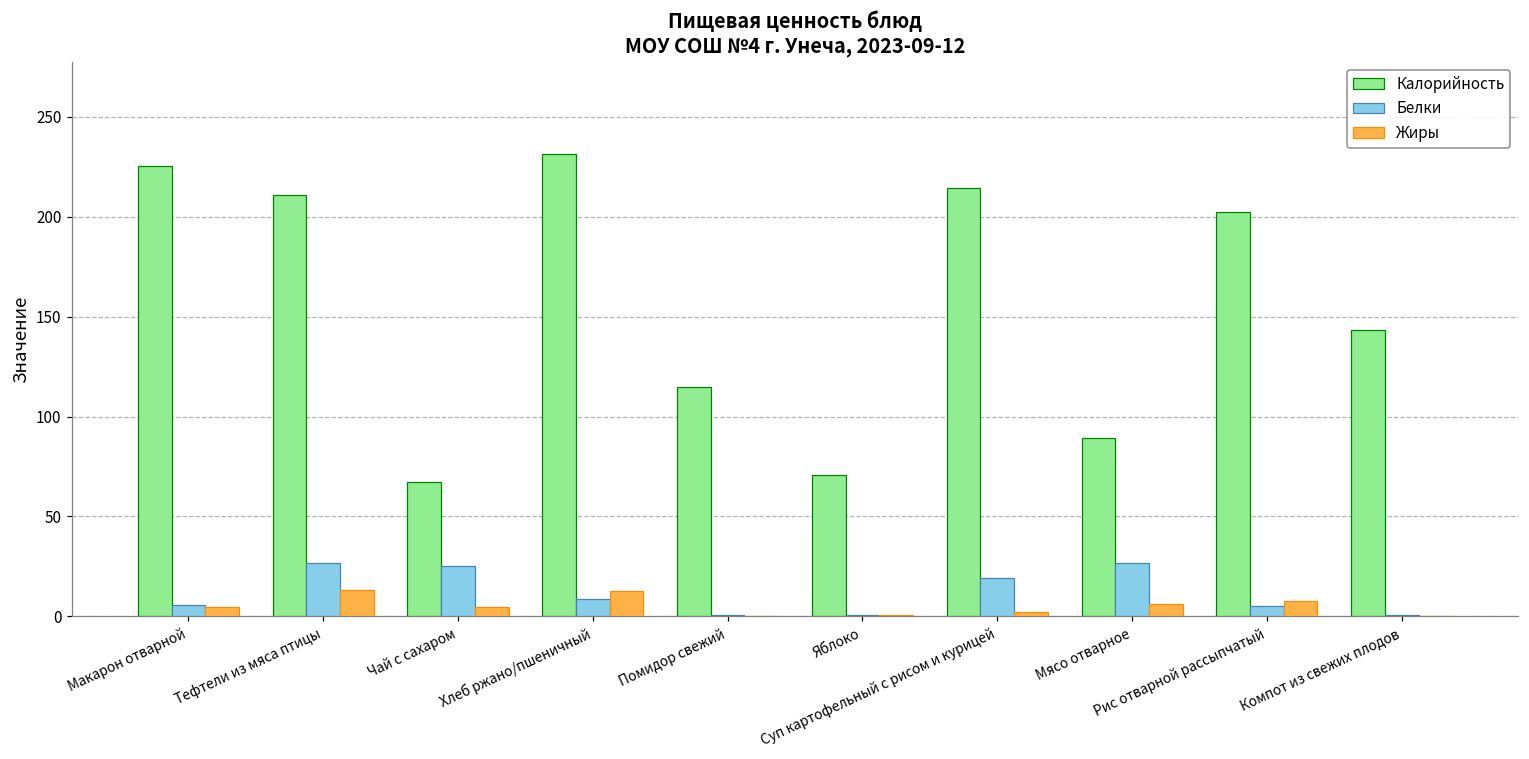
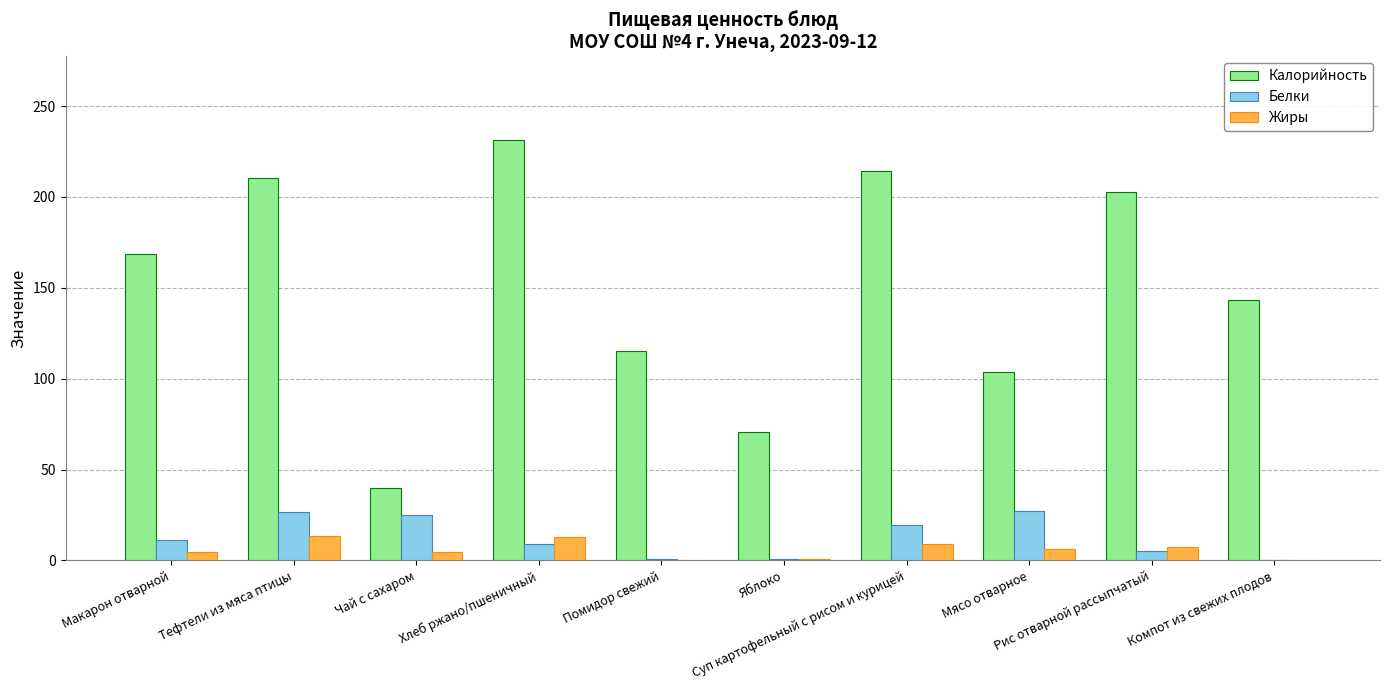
  {
    "Калорийность": {
-     "Макарон отварной": 226,
+     "Макарон отварной": 168,
      "Тефтели из мяса птицы": 211,
-     "Чай с сахаром": 67,
+     "Чай с сахаром": 40,
      "Хлеб ржано/пшеничный": 231,
      "Помидор свежий": 115,
      "Яблоко": 71,
      "Суп картофельный с рисом и курицей": 214,
-     "Мясо отварное": 89,
+     "Мясо отварное": 104,
      "Рис отварной рассыпчатый": 203,
      "Компот из свежих плодов": 143
    },
    "Белки": {
-     "Макарон отварной": 6,
+     "Макарон отварной": 11,
      "Тефтели из мяса птицы": 27,
      "Чай с сахаром": 25,
      "Хлеб ржано/пшеничный": 9,
      "Суп картофельный с рисом и курицей": 19,
      "Мясо отварное": 27,
      "Рис отварной рассыпчатый": 5
    },
    "Жиры": {
      "Макарон отварной": 5,
      "Тефтели из мяса птицы": 13,
      "Чай с сахаром": 5,
      "Хлеб ржано/пшеничный": 13,
-     "Суп картофельный с рисом и курицей": 2,
+     "Суп картофельный с рисом и курицей": 9,
      "Мясо отварное": 6,
      "Рис отварной рассыпчатый": 8
    }
  }
